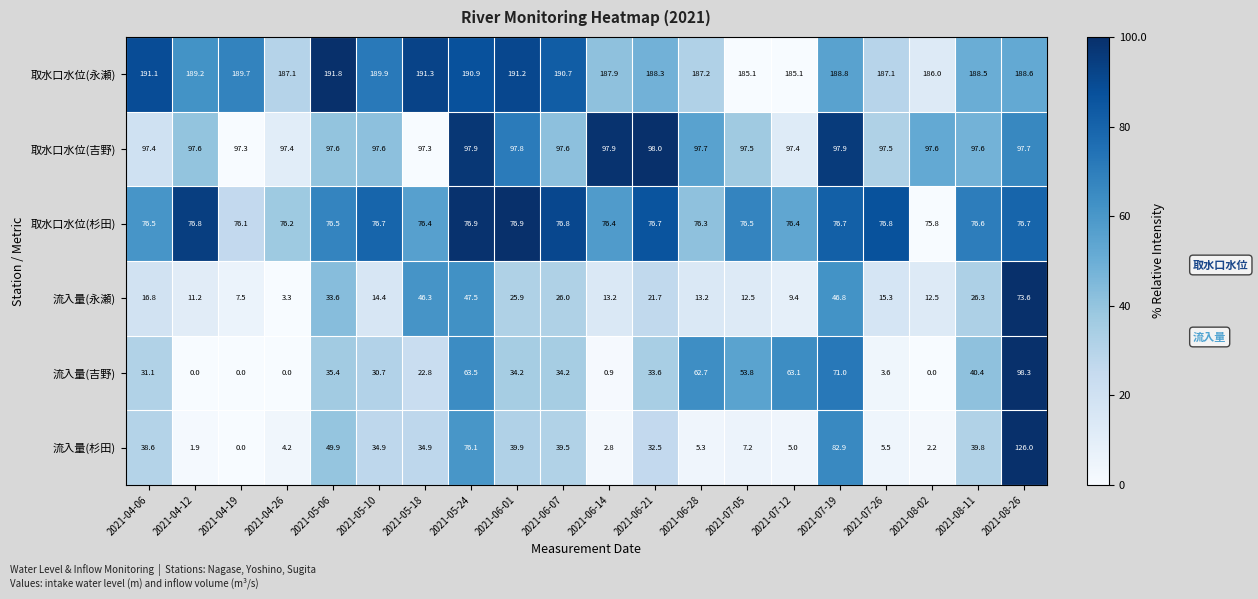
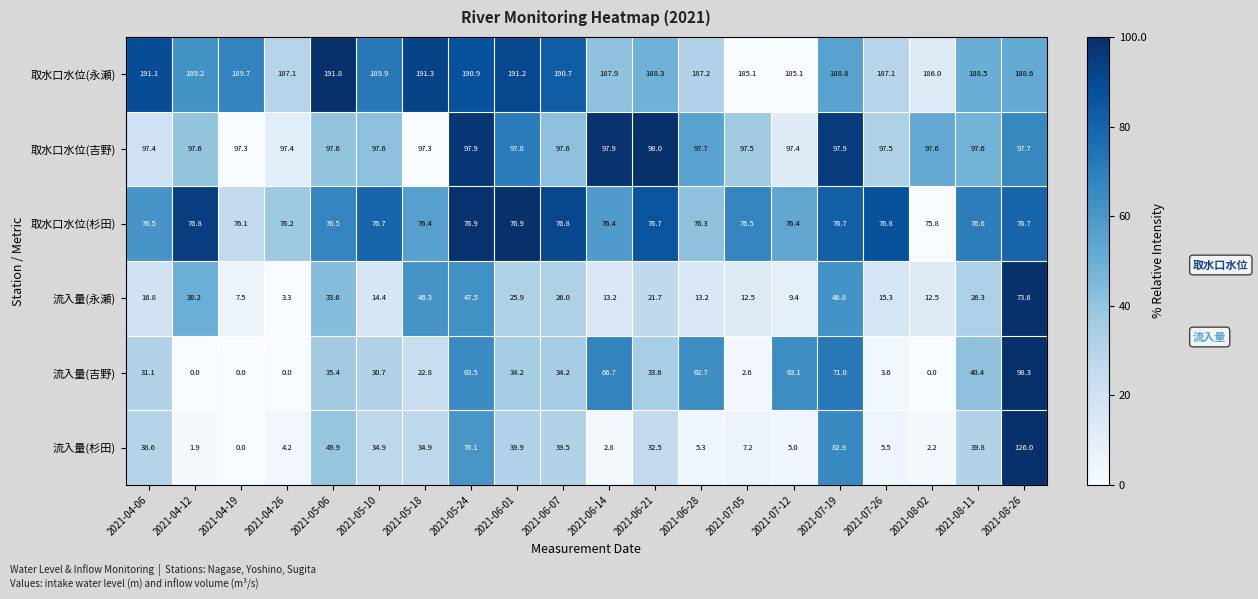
  {
    "取水口水位(永瀬)": {
      "2021-04-06": 191.1,
      "2021-04-12": 189.2,
      "2021-04-19": 189.7,
      "2021-04-26": 187.1,
      "2021-05-06": 191.8,
      "2021-05-10": 189.9,
      "2021-05-18": 191.3,
      "2021-05-24": 190.9,
      "2021-06-01": 191.2,
      "2021-06-07": 190.7,
      "2021-06-14": 187.9,
      "2021-06-21": 188.3,
      "2021-06-28": 187.2,
      "2021-07-05": 185.1,
      "2021-07-12": 185.1,
      "2021-07-19": 188.8,
      "2021-07-26": 187.1,
      "2021-08-02": 186.0,
      "2021-08-11": 188.5,
      "2021-08-26": 188.6
    },
    "取水口水位(吉野)": {
      "2021-04-06": 97.4,
      "2021-04-12": 97.6,
      "2021-04-19": 97.3,
      "2021-04-26": 97.4,
      "2021-05-06": 97.6,
      "2021-05-10": 97.6,
      "2021-05-18": 97.3,
      "2021-05-24": 97.9,
      "2021-06-01": 97.8,
      "2021-06-07": 97.6,
      "2021-06-14": 97.9,
      "2021-06-21": 98.0,
      "2021-06-28": 97.7,
      "2021-07-05": 97.5,
      "2021-07-12": 97.4,
      "2021-07-19": 97.9,
      "2021-07-26": 97.5,
      "2021-08-02": 97.6,
      "2021-08-11": 97.6,
      "2021-08-26": 97.7
    },
    "取水口水位(杉田)": {
      "2021-04-06": 76.5,
      "2021-04-12": 76.8,
      "2021-04-19": 76.1,
      "2021-04-26": 76.2,
      "2021-05-06": 76.5,
      "2021-05-10": 76.7,
      "2021-05-18": 76.4,
      "2021-05-24": 76.9,
      "2021-06-01": 76.9,
      "2021-06-07": 76.8,
      "2021-06-14": 76.4,
      "2021-06-21": 76.7,
      "2021-06-28": 76.3,
      "2021-07-05": 76.5,
      "2021-07-12": 76.4,
      "2021-07-19": 76.7,
      "2021-07-26": 76.8,
      "2021-08-02": 75.8,
      "2021-08-11": 76.6,
      "2021-08-26": 76.7
    },
    "流入量(永瀬)": {
      "2021-04-06": 16.8,
-     "2021-04-12": 11.2,
+     "2021-04-12": 38.2,
      "2021-04-19": 7.5,
      "2021-04-26": 3.3,
      "2021-05-06": 33.6,
      "2021-05-10": 14.4,
      "2021-05-18": 46.3,
      "2021-05-24": 47.5,
      "2021-06-01": 25.9,
      "2021-06-07": 26.0,
      "2021-06-14": 13.2,
      "2021-06-21": 21.7,
      "2021-06-28": 13.2,
      "2021-07-05": 12.5,
      "2021-07-12": 9.4,
      "2021-07-19": 46.8,
      "2021-07-26": 15.3,
      "2021-08-02": 12.5,
      "2021-08-11": 26.3,
      "2021-08-26": 73.6
    },
    "流入量(吉野)": {
      "2021-04-06": 31.1,
      "2021-04-12": 0.0,
      "2021-04-19": 0.0,
      "2021-04-26": 0.0,
      "2021-05-06": 35.4,
      "2021-05-10": 30.7,
      "2021-05-18": 22.8,
      "2021-05-24": 63.5,
      "2021-06-01": 34.2,
      "2021-06-07": 34.2,
-     "2021-06-14": 0.9,
+     "2021-06-14": 66.7,
      "2021-06-21": 33.6,
      "2021-06-28": 62.7,
-     "2021-07-05": 53.8,
+     "2021-07-05": 2.6,
      "2021-07-12": 63.1,
      "2021-07-19": 71.0,
      "2021-07-26": 3.6,
      "2021-08-02": 0.0,
      "2021-08-11": 40.4,
      "2021-08-26": 98.3
    },
    "流入量(杉田)": {
      "2021-04-06": 38.6,
      "2021-04-12": 1.9,
      "2021-04-19": 0.0,
      "2021-04-26": 4.2,
      "2021-05-06": 49.9,
      "2021-05-10": 34.9,
      "2021-05-18": 34.9,
      "2021-05-24": 76.1,
      "2021-06-01": 39.9,
      "2021-06-07": 39.5,
      "2021-06-14": 2.8,
      "2021-06-21": 32.5,
      "2021-06-28": 5.3,
      "2021-07-05": 7.2,
      "2021-07-12": 5.0,
      "2021-07-19": 82.9,
      "2021-07-26": 5.5,
      "2021-08-02": 2.2,
      "2021-08-11": 39.8,
      "2021-08-26": 126.0
    }
  }
